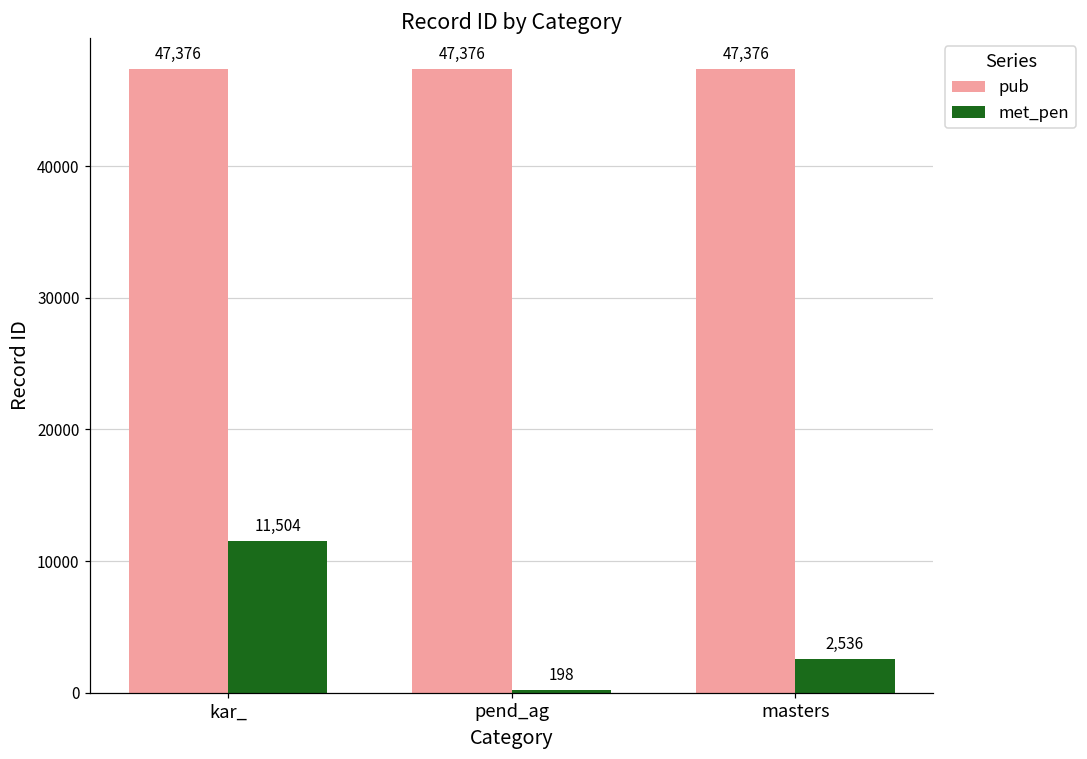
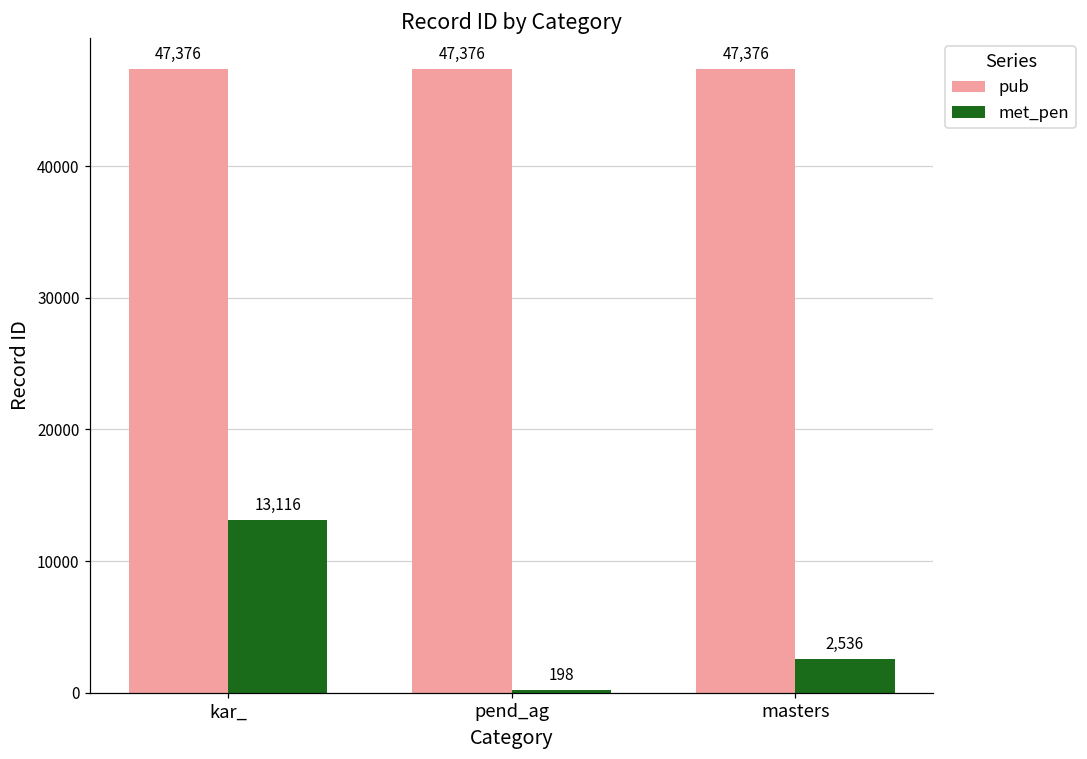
  {
    "pub": {
      "kar_": "47,376",
      "pend_ag": "47,376",
      "masters": "47,376"
    },
    "met_pen": {
-     "kar_": "11,504",
+     "kar_": "13,116",
      "pend_ag": "198",
      "masters": "2,536"
    }
  }
